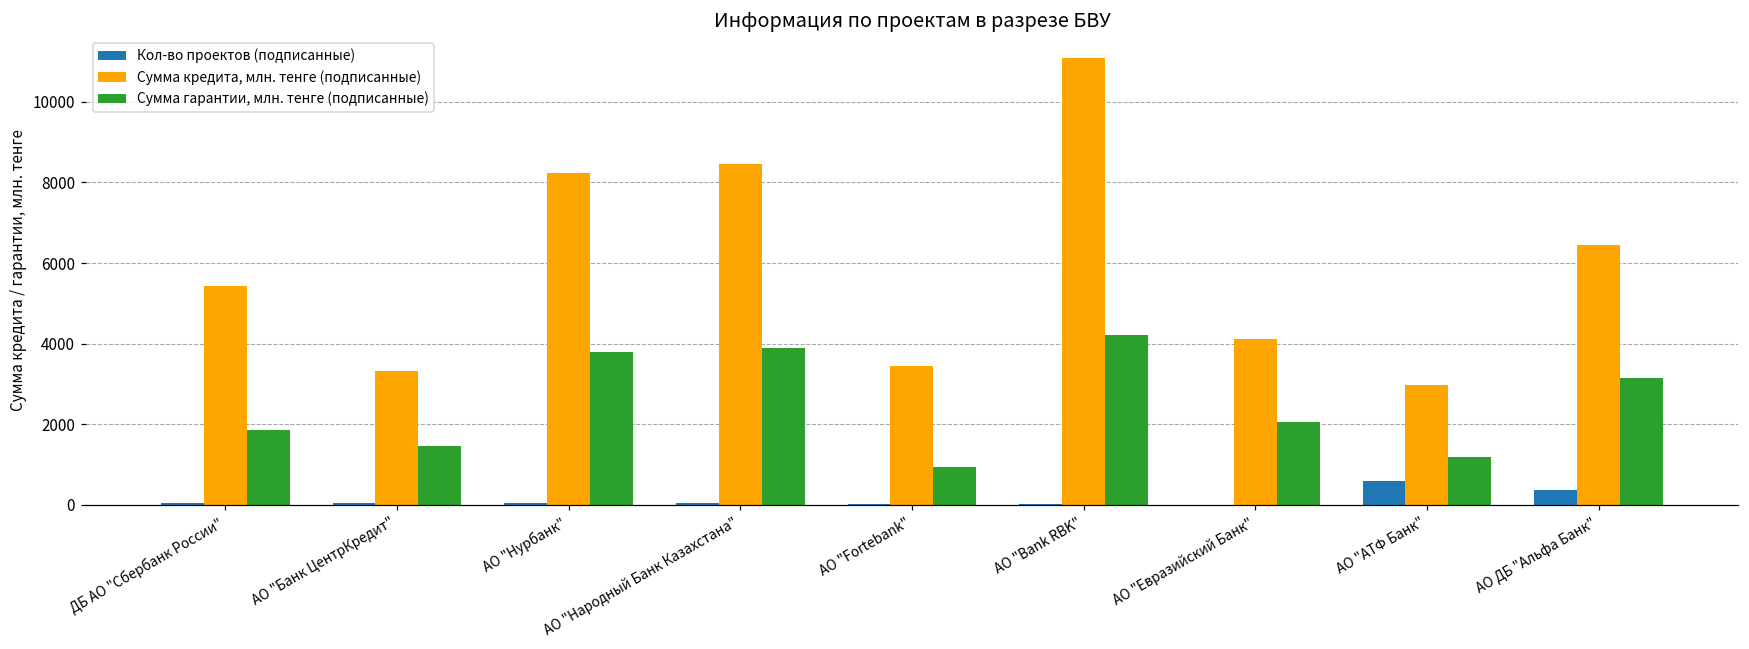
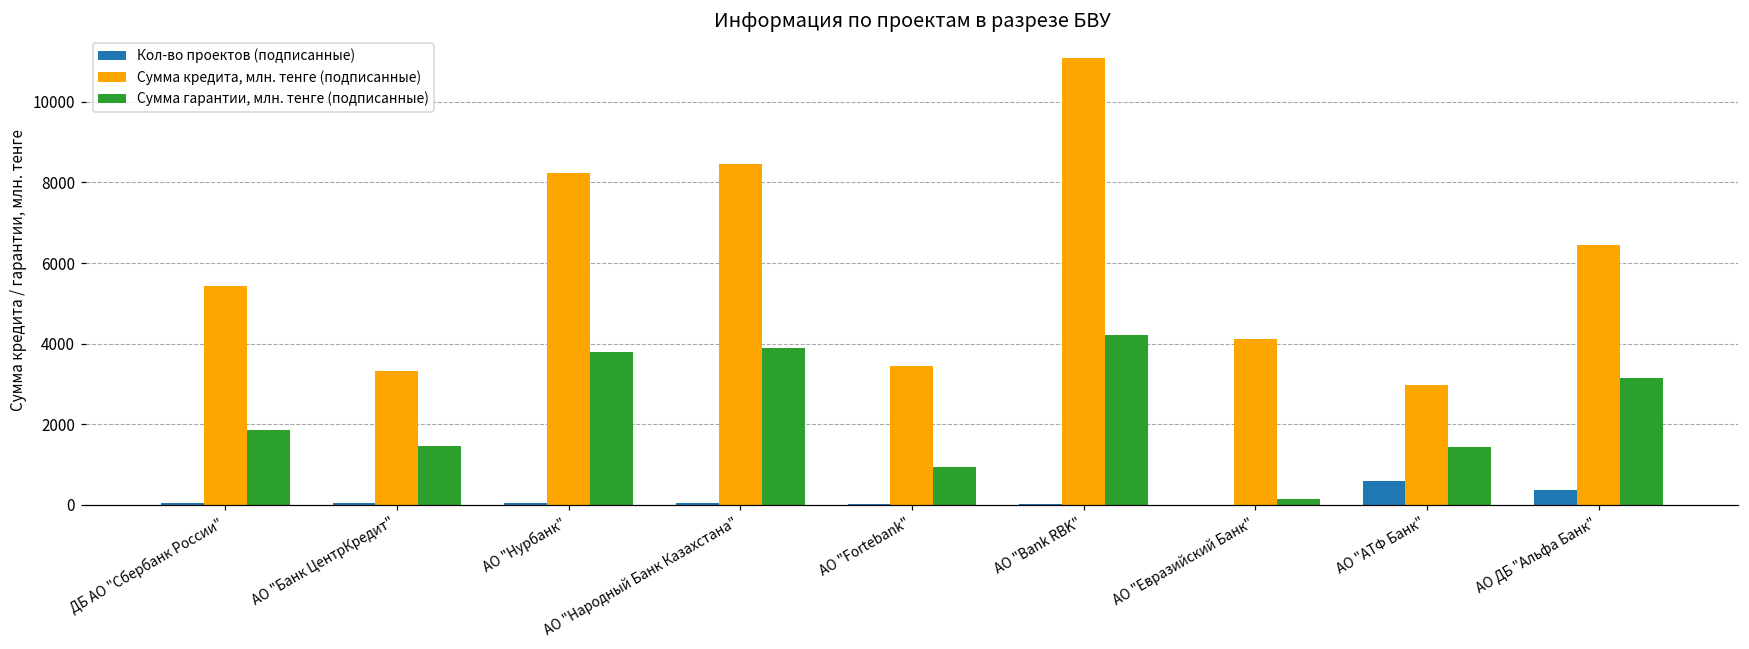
  {
    "Кол-во проектов (подписанные)": {
      "АО \"АТФ Банк\"": 600,
      "АО ДБ \"Альфа Банк\"": 400
    },
    "Сумма кредита, млн. тенге (подписанные)": {
      "ДБ АО \"Сбербанк России\"": 5400,
      "АО \"Банк ЦентрКредит\"": 3300,
      "АО \"Нурбанк\"": 8200,
      "АО \"Народный Банк Казахстана\"": 8500,
      "АО \"Fortebank\"": 3400,
      "АО \"Bank RBK\"": 11100,
      "АО \"Евразийский Банк\"": 4100,
      "АО \"АТФ Банк\"": 3000,
      "АО ДБ \"Альфа Банк\"": 6400
    },
    "Сумма гарантии, млн. тенге (подписанные)": {
      "ДБ АО \"Сбербанк России\"": 1900,
      "АО \"Банк ЦентрКредит\"": 1500,
      "АО \"Нурбанк\"": 3800,
      "АО \"Народный Банк Казахстана\"": 3900,
      "АО \"Fortebank\"": 900,
      "АО \"Bank RBK\"": 4200,
-     "АО \"Евразийский Банк\"": 2100,
-     "АО \"АТФ Банк\"": 1200,
+     "АО \"Евразийский Банк\"": 200,
+     "АО \"АТФ Банк\"": 1400,
      "АО ДБ \"Альфа Банк\"": 3200
    }
  }
